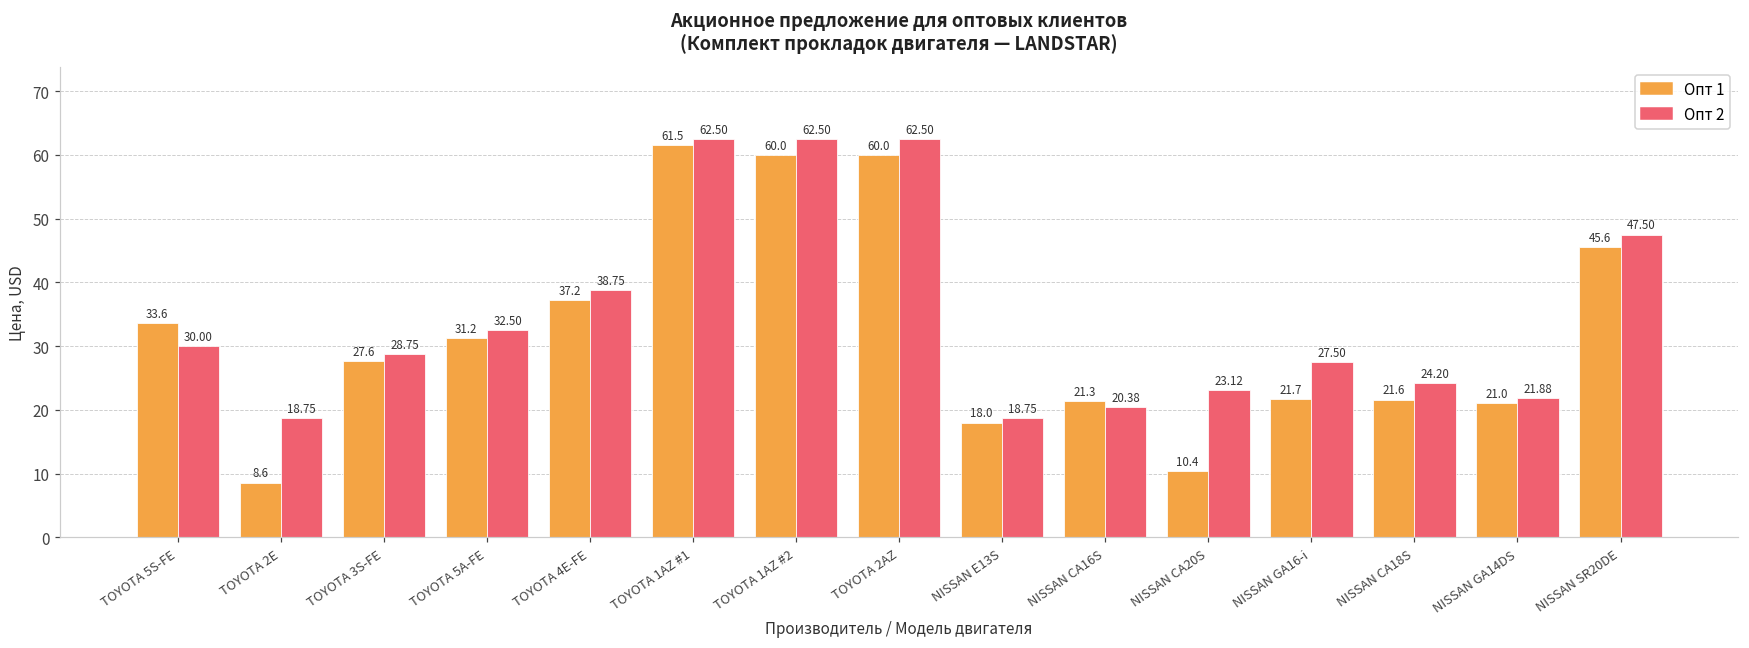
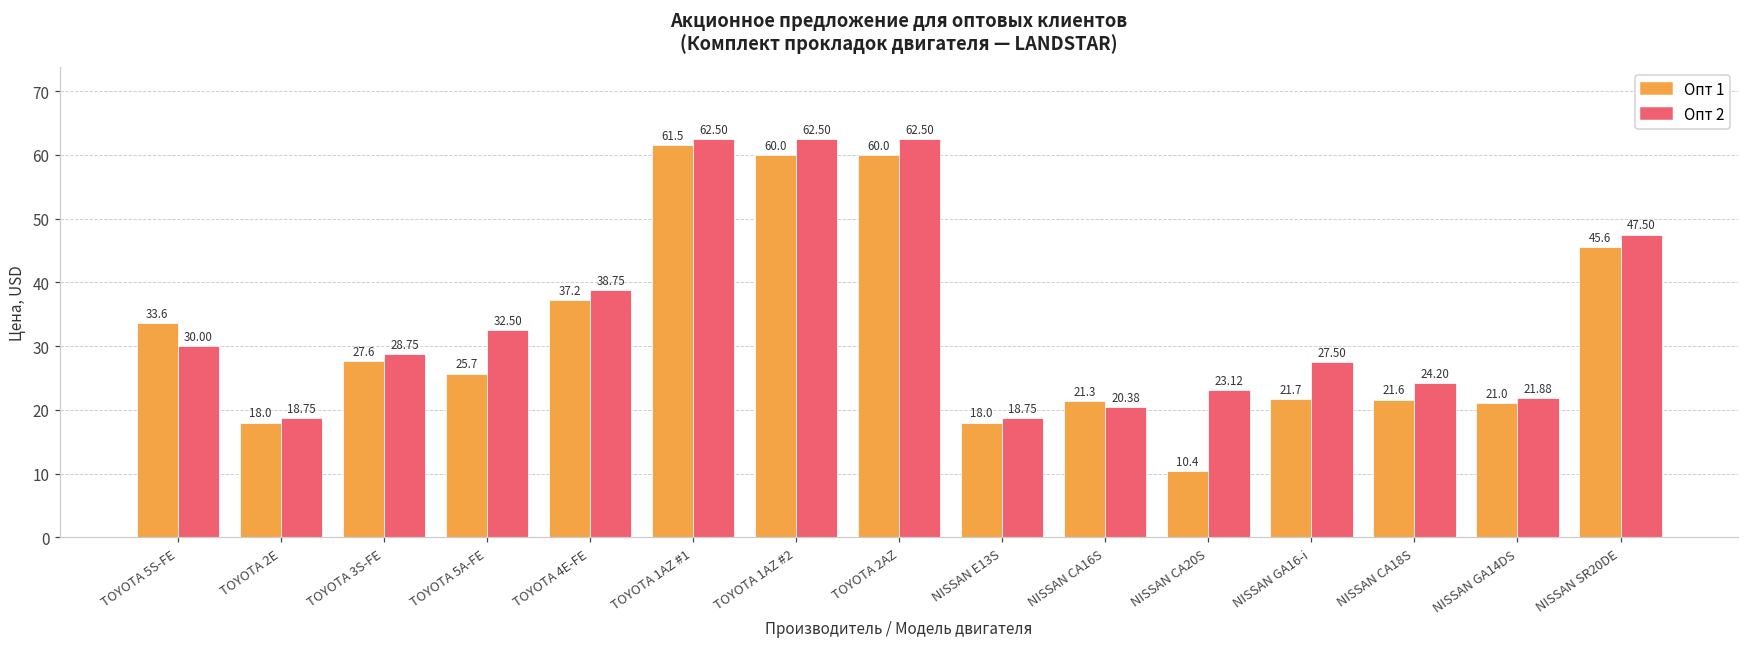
  {
    "Опт 1": {
      "TOYOTA 5S-FE": 33.6,
-     "TOYOTA 2E": 8.6,
+     "TOYOTA 2E": 18.0,
      "TOYOTA 3S-FE": 27.6,
-     "TOYOTA 5A-FE": 31.2,
+     "TOYOTA 5A-FE": 25.7,
      "TOYOTA 4E-FE": 37.2,
      "TOYOTA 1AZ #1": 61.5,
      "TOYOTA 1AZ #2": 60.0,
      "TOYOTA 2AZ": 60.0,
      "NISSAN E13S": 18.0,
      "NISSAN CA16S": 21.3,
      "NISSAN CA20S": 10.4,
      "NISSAN GA16-i": 21.7,
      "NISSAN CA18S": 21.6,
      "NISSAN GA14DS": 21.0,
      "NISSAN SR20DE": 45.6
    },
    "Опт 2": {
      "TOYOTA 5S-FE": 30.00,
      "TOYOTA 2E": 18.75,
      "TOYOTA 3S-FE": 28.75,
      "TOYOTA 5A-FE": 32.50,
      "TOYOTA 4E-FE": 38.75,
      "TOYOTA 1AZ #1": 62.50,
      "TOYOTA 1AZ #2": 62.50,
      "TOYOTA 2AZ": 62.50,
      "NISSAN E13S": 18.75,
      "NISSAN CA16S": 20.38,
      "NISSAN CA20S": 23.12,
      "NISSAN GA16-i": 27.50,
      "NISSAN CA18S": 24.20,
      "NISSAN GA14DS": 21.88,
      "NISSAN SR20DE": 47.50
    }
  }
